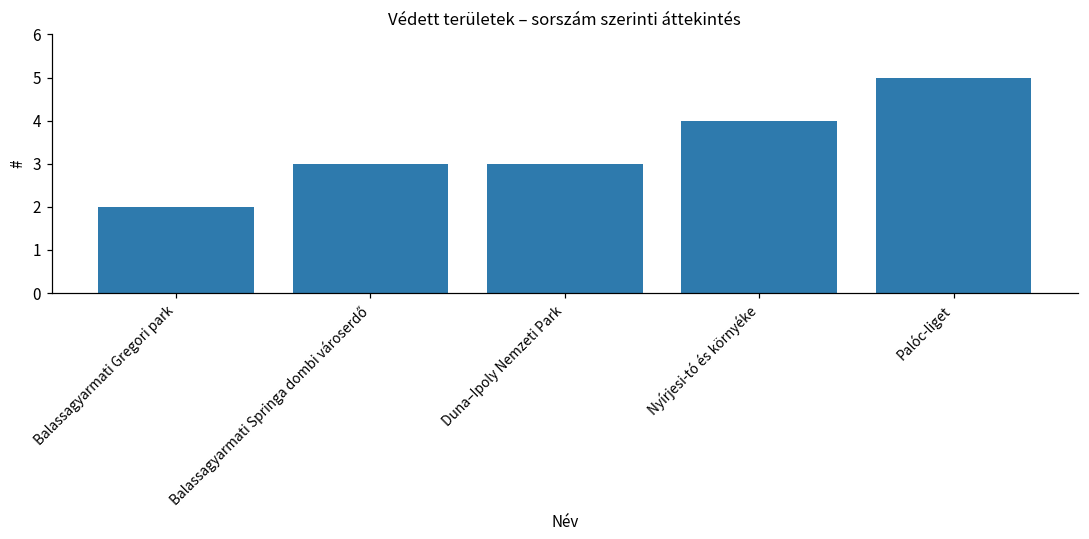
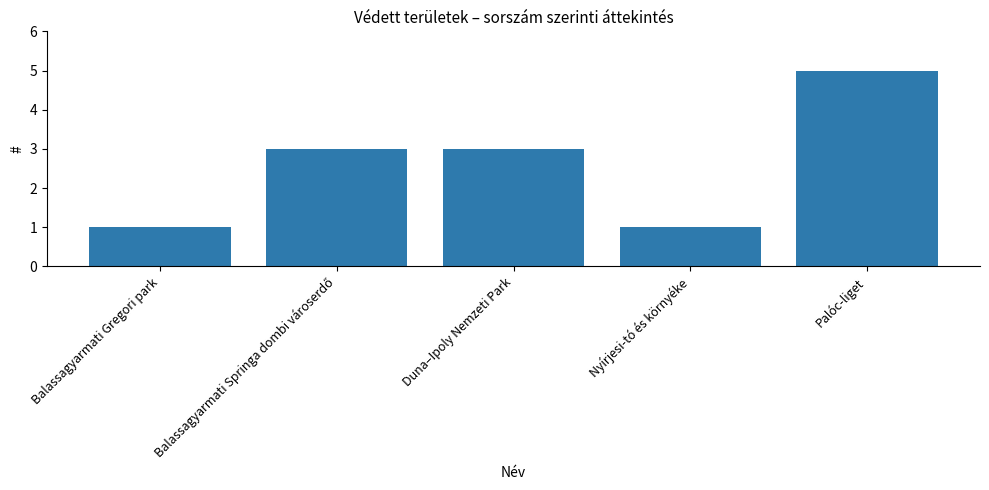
  {
-   "Balassagyarmati Gregori park": 2,
+   "Balassagyarmati Gregori park": 1,
    "Balassagyarmati Springa dombi városerdő": 3,
    "Duna–Ipoly Nemzeti Park": 3,
-   "Nyírjesi-tó és környéke": 4,
+   "Nyírjesi-tó és környéke": 1,
    "Palóc-liget": 5
  }
